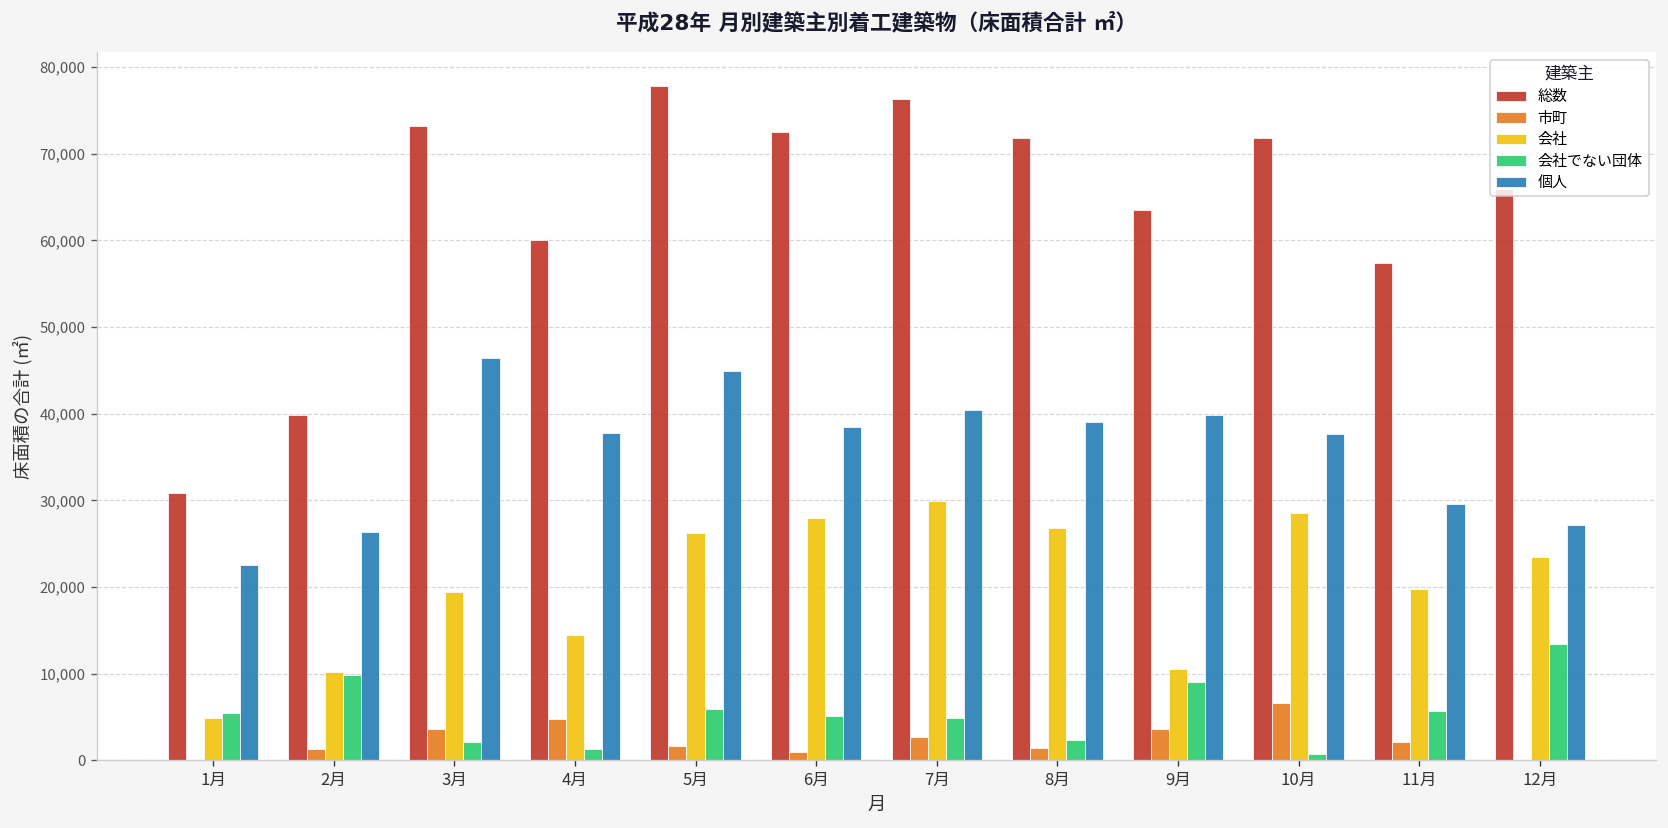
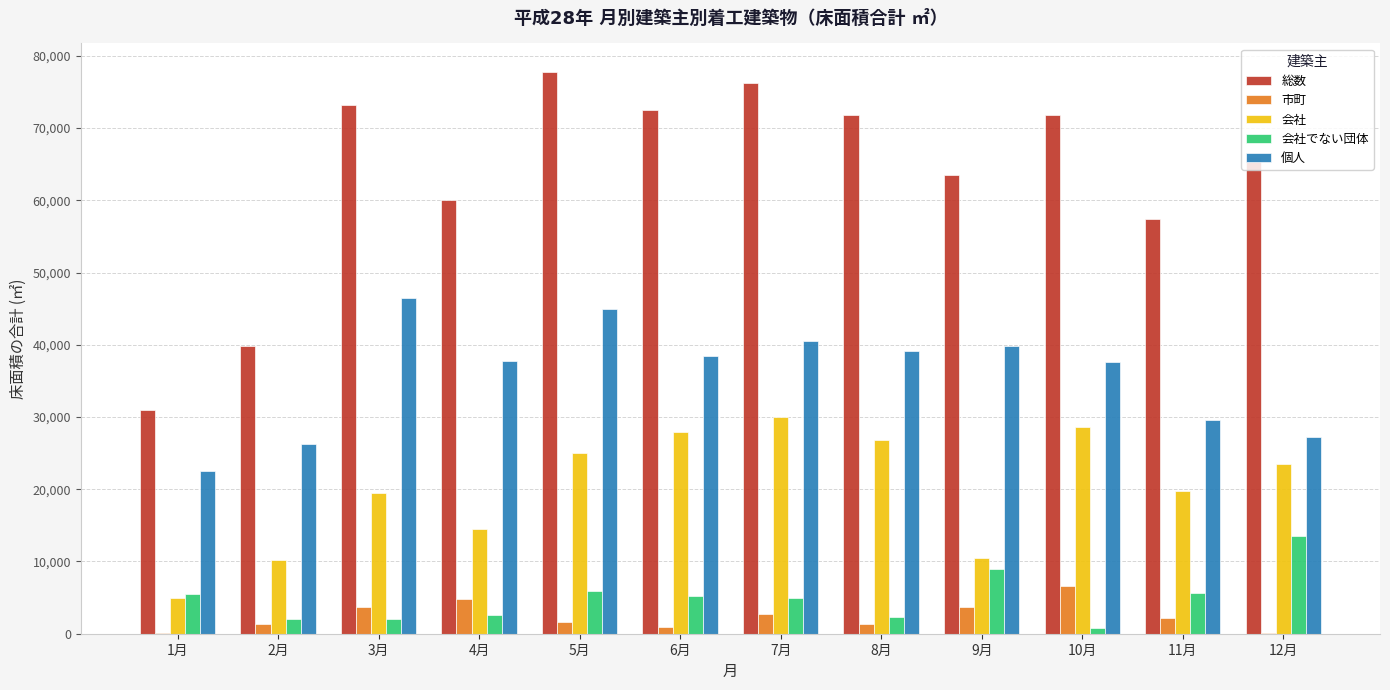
  {
    "総数": {
      "1月": "31,000",
      "2月": "40,000",
      "3月": "73,000",
      "4月": "60,000",
      "5月": "78,000",
      "6月": "72,000",
      "7月": "76,000",
      "8月": "72,000",
      "9月": "63,000",
      "10月": "72,000",
      "11月": "57,000"
    },
    "市町": {
      "2月": "1,000",
      "3月": "4,000",
      "4月": "5,000",
      "5月": "2,000",
      "6月": "1,000",
      "7月": "3,000",
      "8月": "1,000",
      "9月": "4,000",
      "10月": "7,000",
      "11月": "2,000"
    },
    "会社": {
      "1月": "5,000",
      "2月": "10,000",
      "3月": "19,000",
      "4月": "14,000",
-     "5月": "26,000",
+     "5月": "25,000",
      "6月": "28,000",
      "7月": "30,000",
      "8月": "27,000",
      "9月": "11,000",
      "10月": "29,000",
      "11月": "20,000",
      "12月": "23,000"
    },
    "会社でない団体": {
      "1月": "5,000",
-     "2月": "10,000",
+     "2月": "2,000",
      "3月": "2,000",
-     "4月": "1,000",
+     "4月": "3,000",
      "5月": "6,000",
      "6月": "5,000",
      "7月": "5,000",
      "8月": "2,000",
      "9月": "9,000",
      "10月": "1,000",
      "11月": "6,000",
      "12月": "13,000"
    },
    "個人": {
      "1月": "23,000",
      "2月": "26,000",
      "3月": "46,000",
      "4月": "38,000",
      "5月": "45,000",
      "6月": "38,000",
      "7月": "40,000",
      "8月": "39,000",
      "9月": "40,000",
      "10月": "38,000",
      "11月": "30,000",
      "12月": "27,000"
    }
  }
